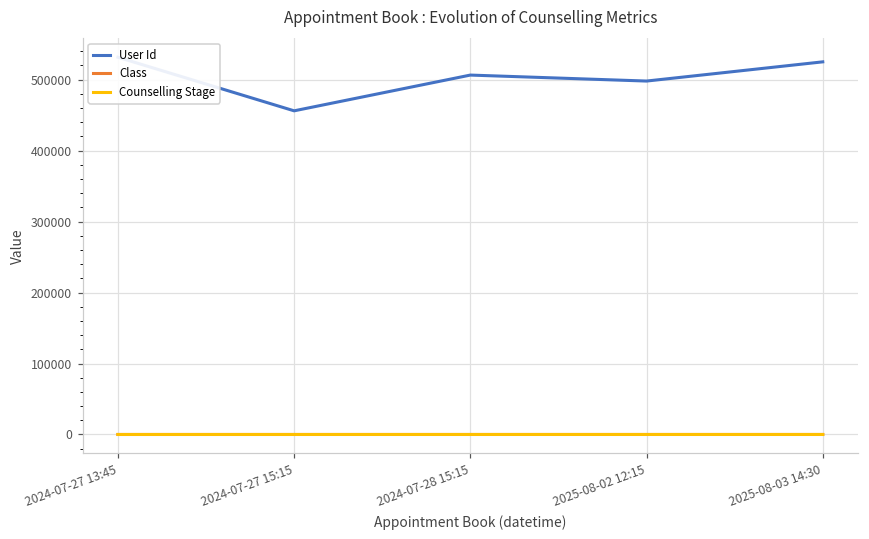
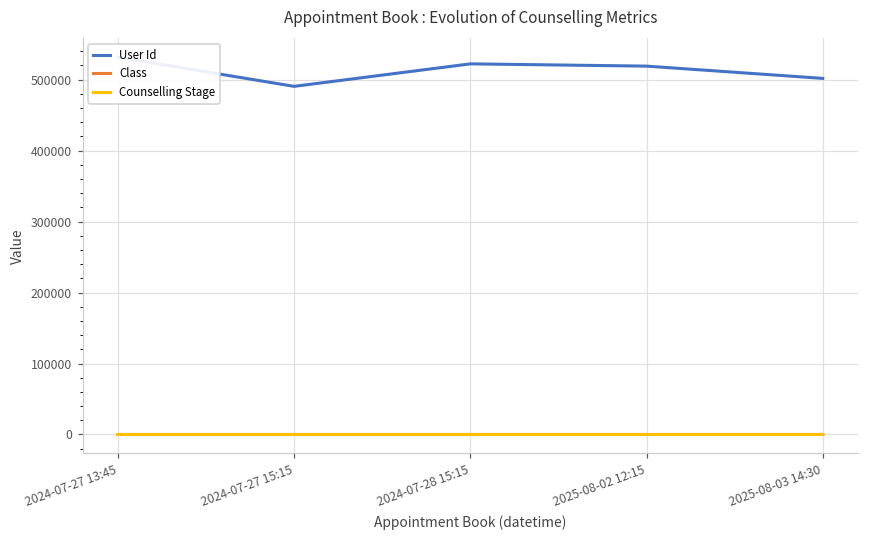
  {
    "User Id": {
-     "2024-07-27 15:15": 460000,
-     "2024-07-28 15:15": 510000,
-     "2025-08-02 12:15": 500000,
-     "2025-08-03 14:30": 520000
+     "2024-07-27 15:15": 490000,
+     "2024-07-28 15:15": 520000,
+     "2025-08-02 12:15": 520000,
+     "2025-08-03 14:30": 500000
    },
    "Counselling Stage": {
      "2024-07-27 13:45": 0,
      "2024-07-27 15:15": 0,
      "2024-07-28 15:15": 0,
      "2025-08-02 12:15": 0,
      "2025-08-03 14:30": 0
    }
  }
